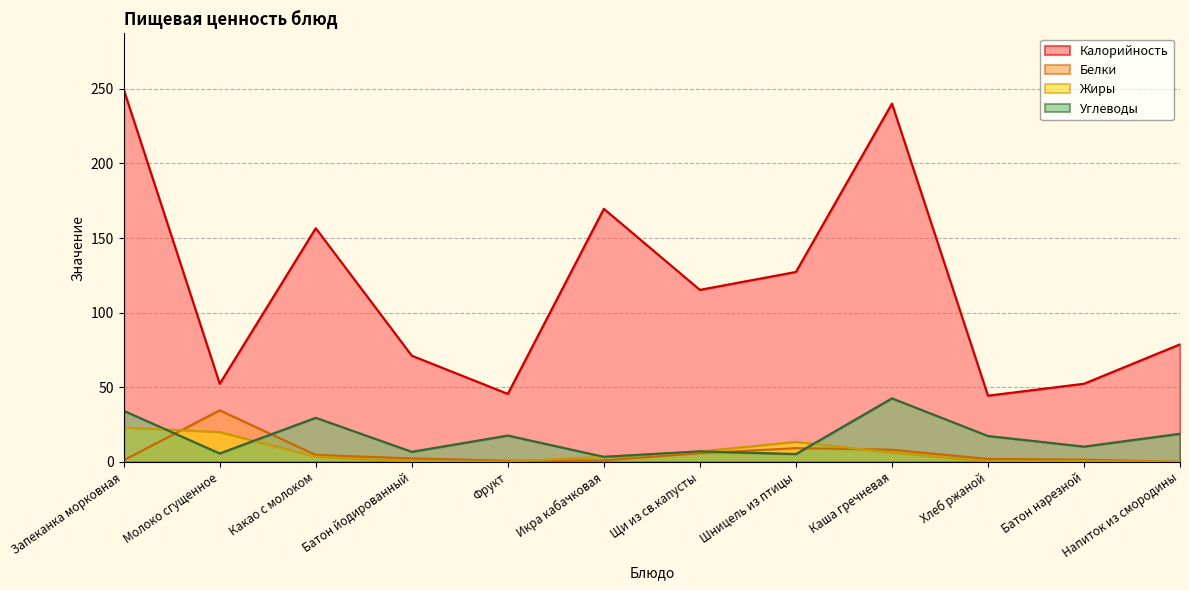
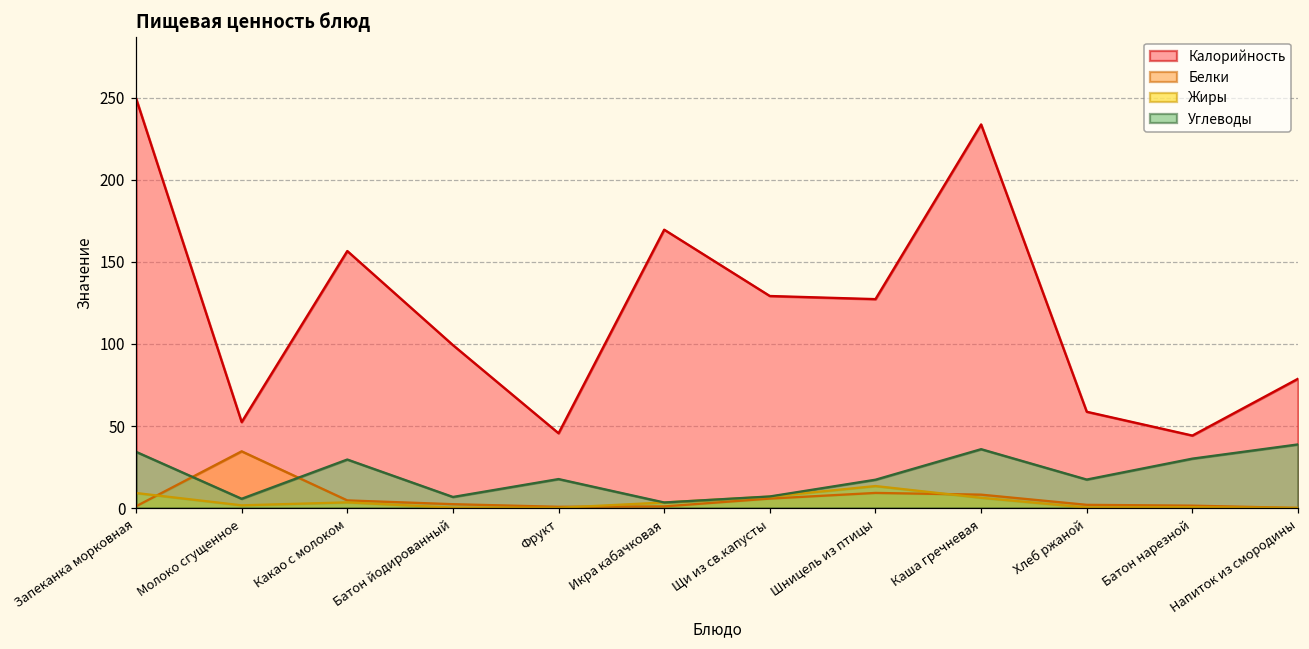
  {
    "Калорийность": {
      "Запеканка морковная": 250,
      "Молоко сгущенное": 52,
      "Какао с молоком": 157,
-     "Батон йодированный": 71,
+     "Батон йодированный": 99,
      "Фрукт": 46,
      "Икра кабачковая": 170,
-     "Щи из св.капусты": 115,
+     "Щи из св.капусты": 129,
      "Шницель из птицы": 127,
-     "Каша гречневая": 240,
-     "Хлеб ржаной": 44,
-     "Батон нарезной": 52,
+     "Каша гречневая": 234,
+     "Хлеб ржаной": 59,
+     "Батон нарезной": 44,
      "Напиток из смородины": 79
    },
    "Белки": {
      "Запеканка морковная": 1,
      "Молоко сгущенное": 35,
      "Батон йодированный": 2,
      "Икра кабачковая": 1,
      "Шницель из птицы": 9,
      "Каша гречневая": 8
    },
    "Жиры": {
-     "Запеканка морковная": 23,
-     "Молоко сгущенное": 20,
+     "Запеканка морковная": 9,
+     "Молоко сгущенное": 2,
      "Батон йодированный": 0,
      "Шницель из птицы": 13,
      "Каша гречневая": 6
    },
    "Углеводы": {
      "Запеканка морковная": 34,
      "Молоко сгущенное": 6,
      "Какао с молоком": 30,
      "Батон йодированный": 7,
      "Фрукт": 18,
-     "Шницель из птицы": 5,
-     "Каша гречневая": 43,
+     "Шницель из птицы": 17,
+     "Каша гречневая": 36,
      "Хлеб ржаной": 17,
-     "Батон нарезной": 10,
-     "Напиток из смородины": 19
+     "Батон нарезной": 30,
+     "Напиток из смородины": 39
    }
  }
